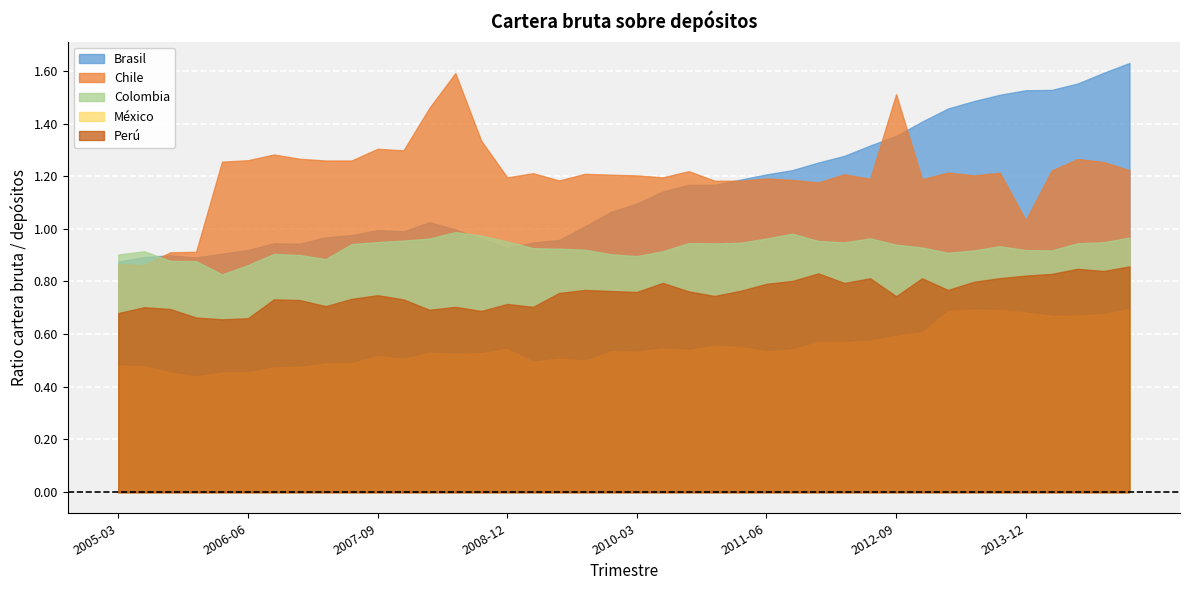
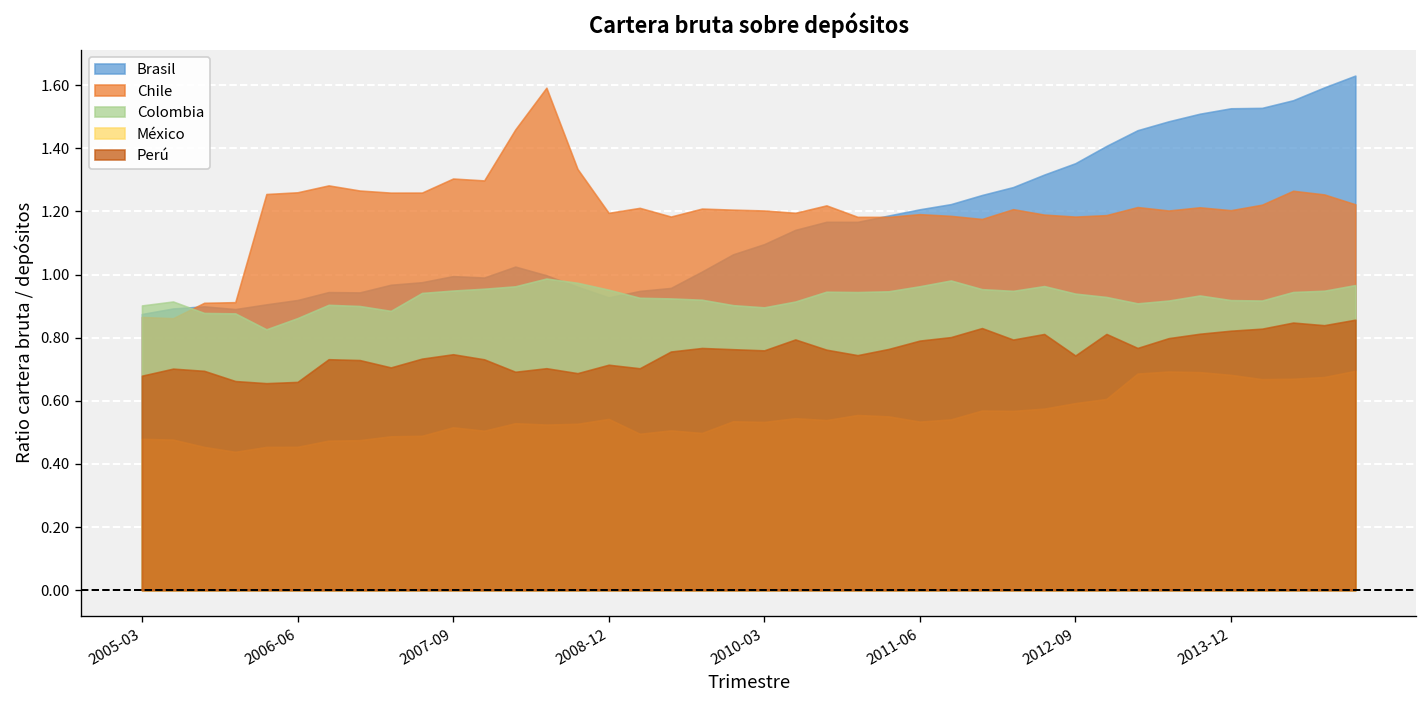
  {
    "Chile": {
      "2006-06": 1.26,
      "2007-09": 1.30,
      "2008-12": 1.20,
      "2010-03": 1.20,
      "2011-06": 1.19,
-     "2012-09": 1.51,
-     "2013-12": 1.03
+     "2012-09": 1.18,
+     "2013-12": 1.20
    },
    "Colombia": {
      "2005-03": 0.90,
      "2006-06": 0.86,
      "2007-09": 0.95,
      "2008-12": 0.95,
      "2010-03": 0.90,
      "2011-06": 0.96,
      "2012-09": 0.94,
      "2013-12": 0.92
    },
    "México": {
      "2005-03": 0.48,
      "2006-06": 0.45,
      "2007-09": 0.52,
      "2008-12": 0.54,
      "2010-03": 0.53,
      "2011-06": 0.53,
      "2012-09": 0.59,
      "2013-12": 0.68
    },
    "Perú": {
      "2005-03": 0.68,
      "2006-06": 0.66,
      "2007-09": 0.75,
      "2008-12": 0.71,
      "2010-03": 0.76,
      "2011-06": 0.79,
      "2012-09": 0.74,
      "2013-12": 0.82
    }
  }
